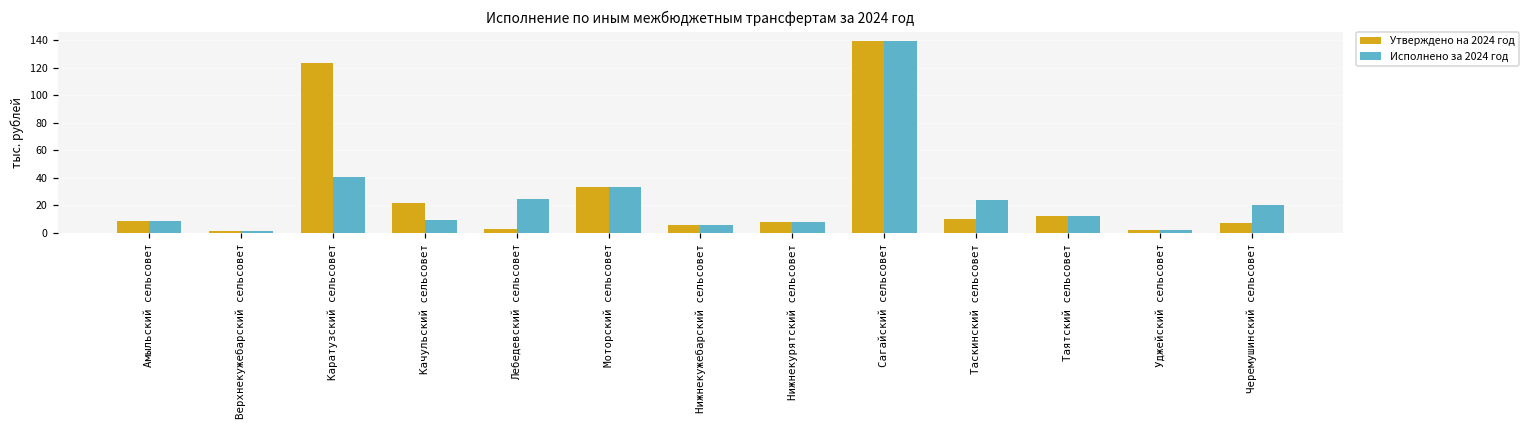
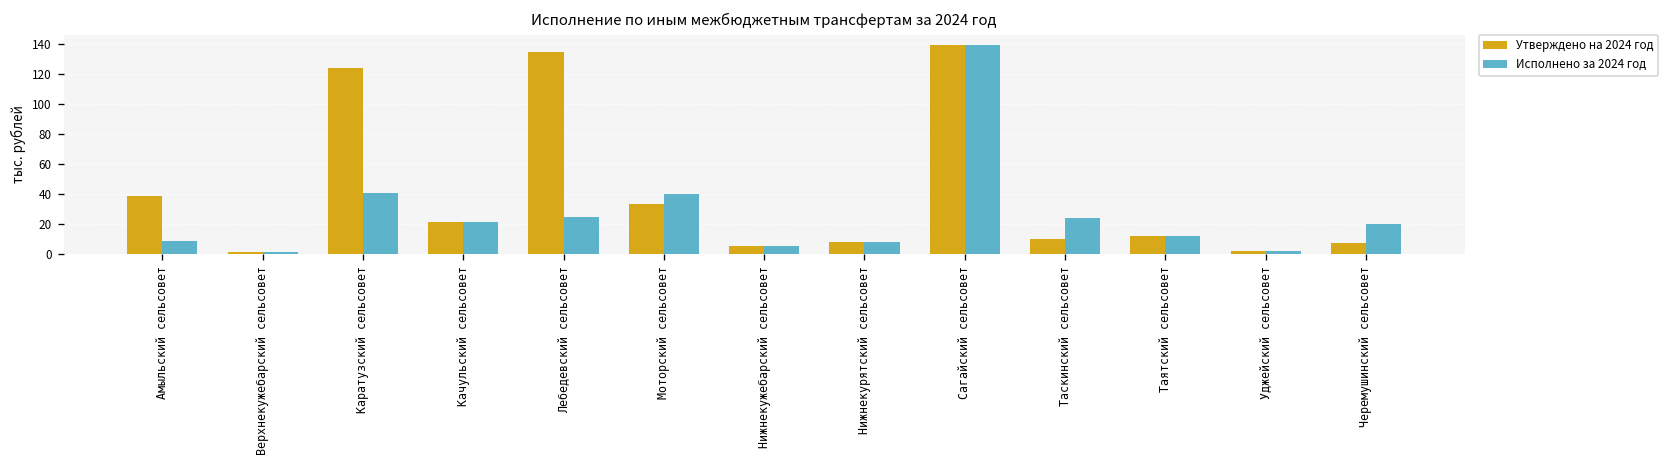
  {
    "Утверждено на 2024 год": {
-     "Амыльский сельсовет": 8,
+     "Амыльский сельсовет": 39,
      "Каратузский сельсовет": 124,
      "Качульский сельсовет": 22,
-     "Лебедевский сельсовет": 3,
+     "Лебедевский сельсовет": 135,
      "Моторский сельсовет": 33,
      "Нижнекужебарский сельсовет": 6,
      "Нижнекурятский сельсовет": 8,
      "Сагайский сельсовет": 139,
      "Таскинский сельсовет": 10,
      "Таятский сельсовет": 12,
      "Уджейский сельсовет": 2,
      "Черемушинский сельсовет": 7
    },
    "Исполнено за 2024 год": {
      "Амыльский сельсовет": 8,
      "Каратузский сельсовет": 41,
-     "Качульский сельсовет": 9,
+     "Качульский сельсовет": 22,
      "Лебедевский сельсовет": 24,
-     "Моторский сельсовет": 33,
+     "Моторский сельсовет": 40,
      "Нижнекужебарский сельсовет": 6,
      "Нижнекурятский сельсовет": 8,
      "Сагайский сельсовет": 139,
      "Таскинский сельсовет": 24,
      "Таятский сельсовет": 12,
      "Уджейский сельсовет": 2,
      "Черемушинский сельсовет": 20
    }
  }
